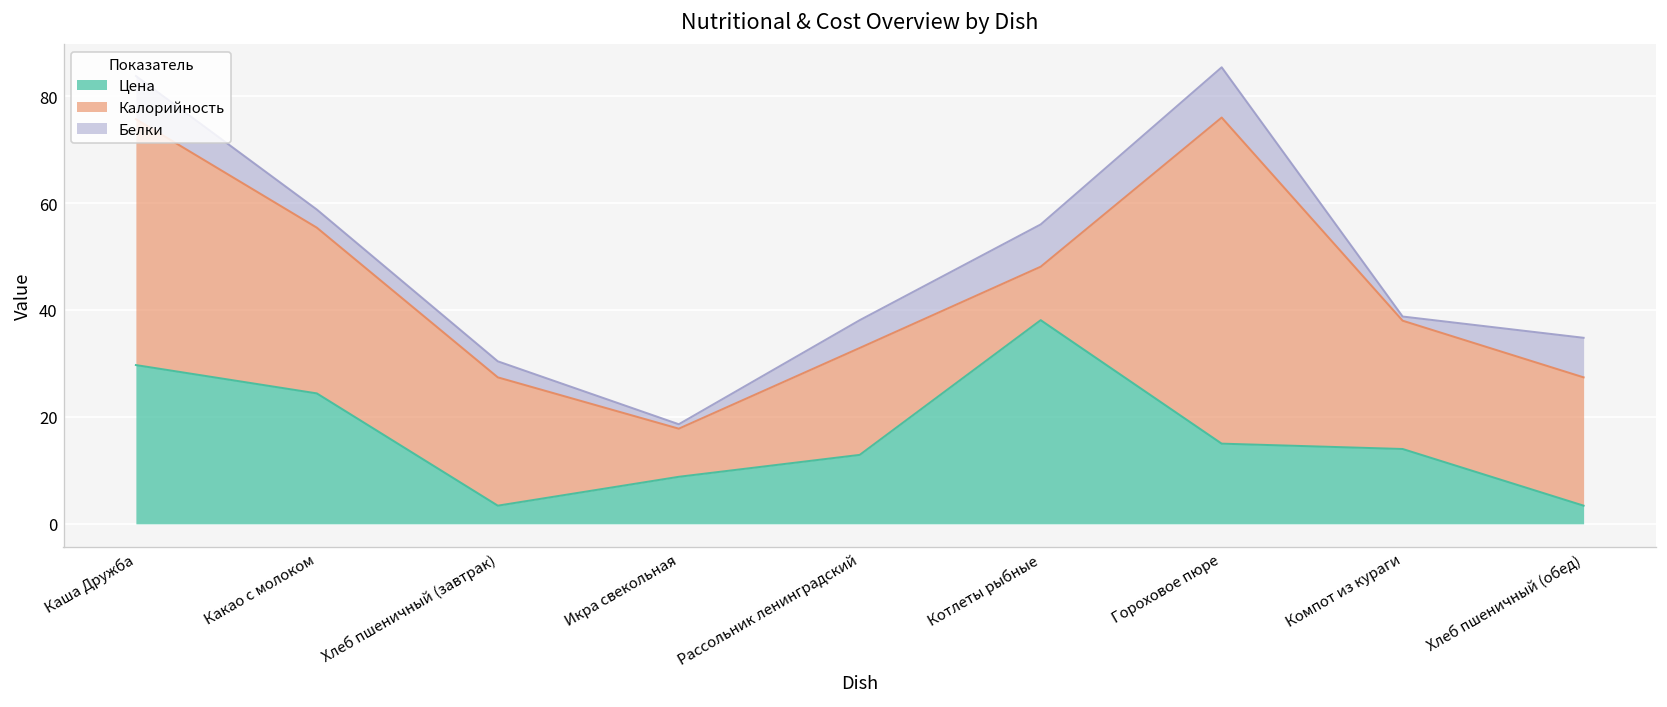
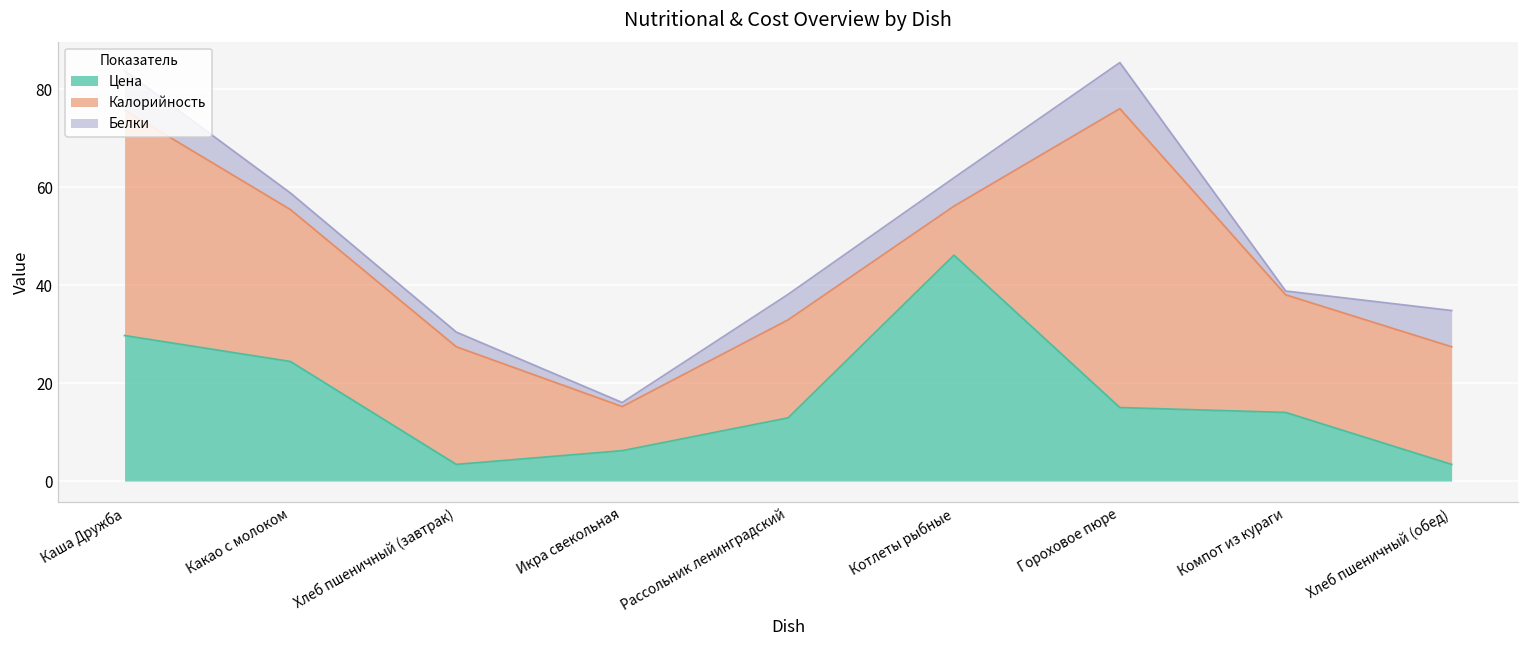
  {
    "Цена": {
      "Каша Дружба": 30,
      "Какао с молоком": 24,
      "Хлеб пшеничный (завтрак)": 3,
-     "Икра свекольная": 9,
+     "Икра свекольная": 6,
      "Рассольник ленинградский": 13,
-     "Котлеты рыбные": 38,
+     "Котлеты рыбные": 46,
      "Гороховое пюре": 15,
      "Компот из кураги": 14,
      "Хлеб пшеничный (обед)": 3
    },
    "Калорийность": {
      "Какао с молоком": 31,
      "Хлеб пшеничный (завтрак)": 24,
      "Икра свекольная": 9,
      "Рассольник ленинградский": 20,
      "Котлеты рыбные": 10,
      "Гороховое пюре": 61,
      "Компот из кураги": 24,
      "Хлеб пшеничный (обед)": 24
    },
    "Белки": {
      "Какао с молоком": 3,
      "Хлеб пшеничный (завтрак)": 3,
      "Икра свекольная": 1,
      "Рассольник ленинградский": 5,
-     "Котлеты рыбные": 8,
+     "Котлеты рыбные": 6,
      "Гороховое пюре": 9,
      "Компот из кураги": 1,
      "Хлеб пшеничный (обед)": 7
    }
  }
